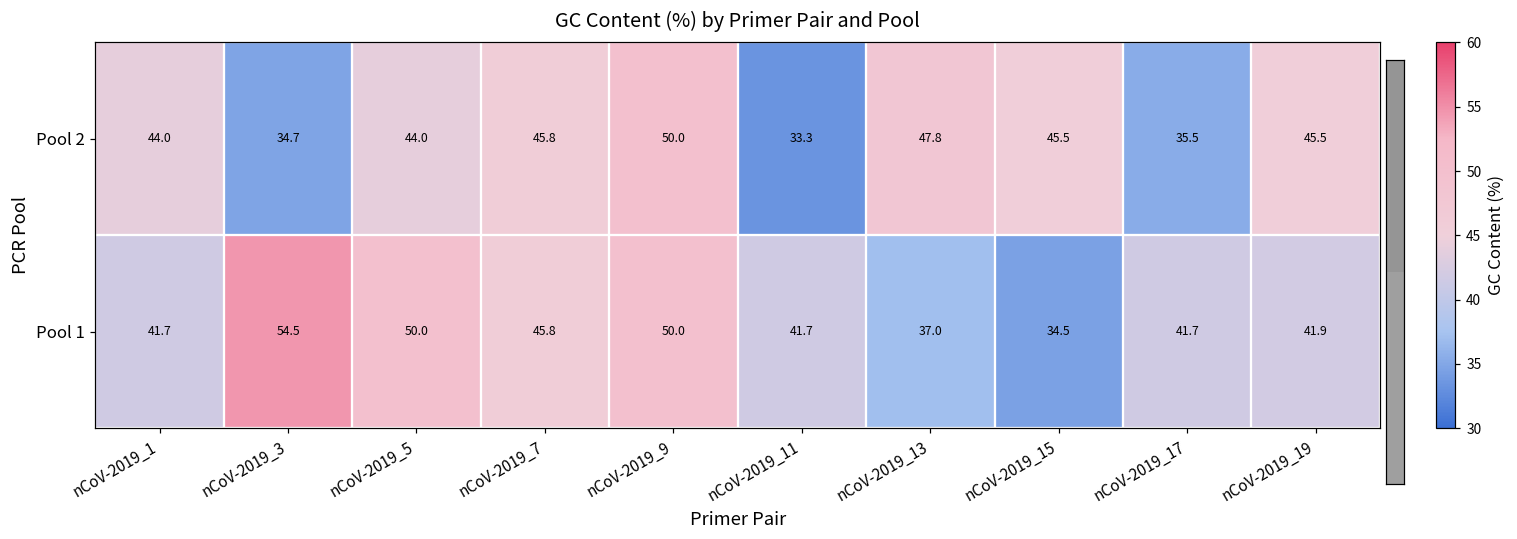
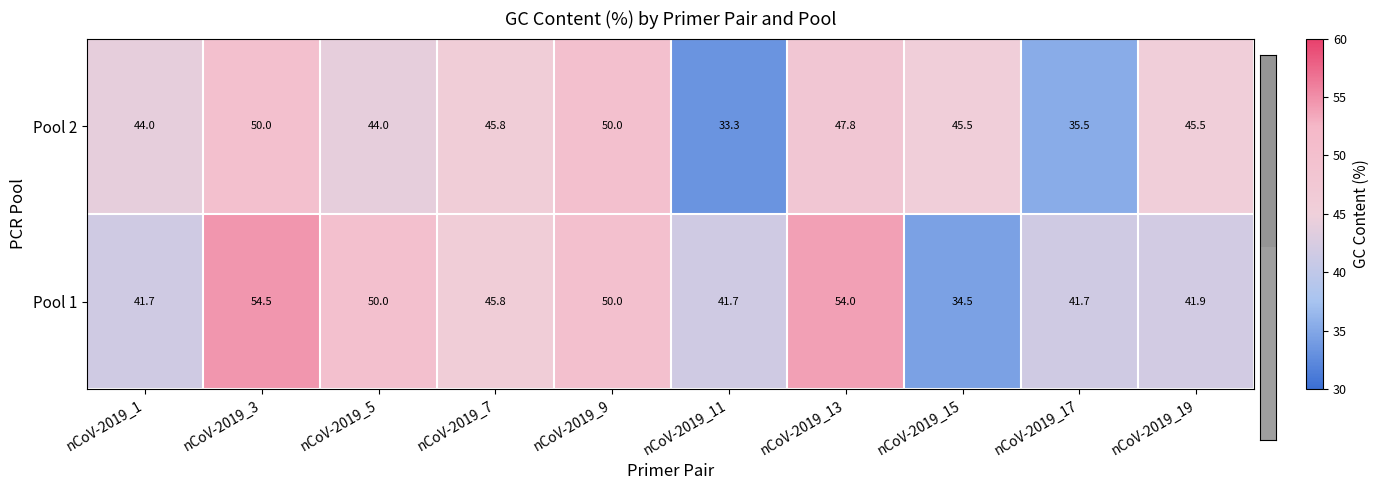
  {
    "GC Content (%) by Primer Pair and Pool": {
      "Pool 2": {
        "nCoV-2019_1": 44.0,
-       "nCoV-2019_3": 34.7,
+       "nCoV-2019_3": 50.0,
        "nCoV-2019_5": 44.0,
        "nCoV-2019_7": 45.8,
        "nCoV-2019_9": 50.0,
        "nCoV-2019_11": 33.3,
        "nCoV-2019_13": 47.8,
        "nCoV-2019_15": 45.5,
        "nCoV-2019_17": 35.5,
        "nCoV-2019_19": 45.5
      },
      "Pool 1": {
        "nCoV-2019_1": 41.7,
        "nCoV-2019_3": 54.5,
        "nCoV-2019_5": 50.0,
        "nCoV-2019_7": 45.8,
        "nCoV-2019_9": 50.0,
        "nCoV-2019_11": 41.7,
-       "nCoV-2019_13": 37.0,
+       "nCoV-2019_13": 54.0,
        "nCoV-2019_15": 34.5,
        "nCoV-2019_17": 41.7,
        "nCoV-2019_19": 41.9
      }
    }
  }
